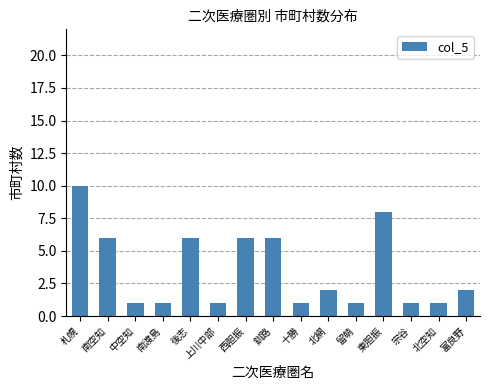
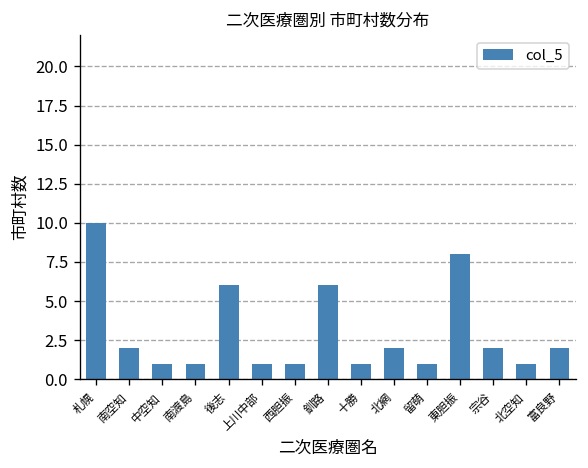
  {
    "札幌": 10,
-   "南空知": 6,
+   "南空知": 2,
    "中空知": 1,
    "南渡島": 1,
    "後志": 6,
    "上川中部": 1,
-   "西胆振": 6,
+   "西胆振": 1,
    "釧路": 6,
    "十勝": 1,
    "北網": 2,
    "留萌": 1,
    "東胆振": 8,
-   "宗谷": 1,
+   "宗谷": 2,
    "北空知": 1,
    "富良野": 2
  }
